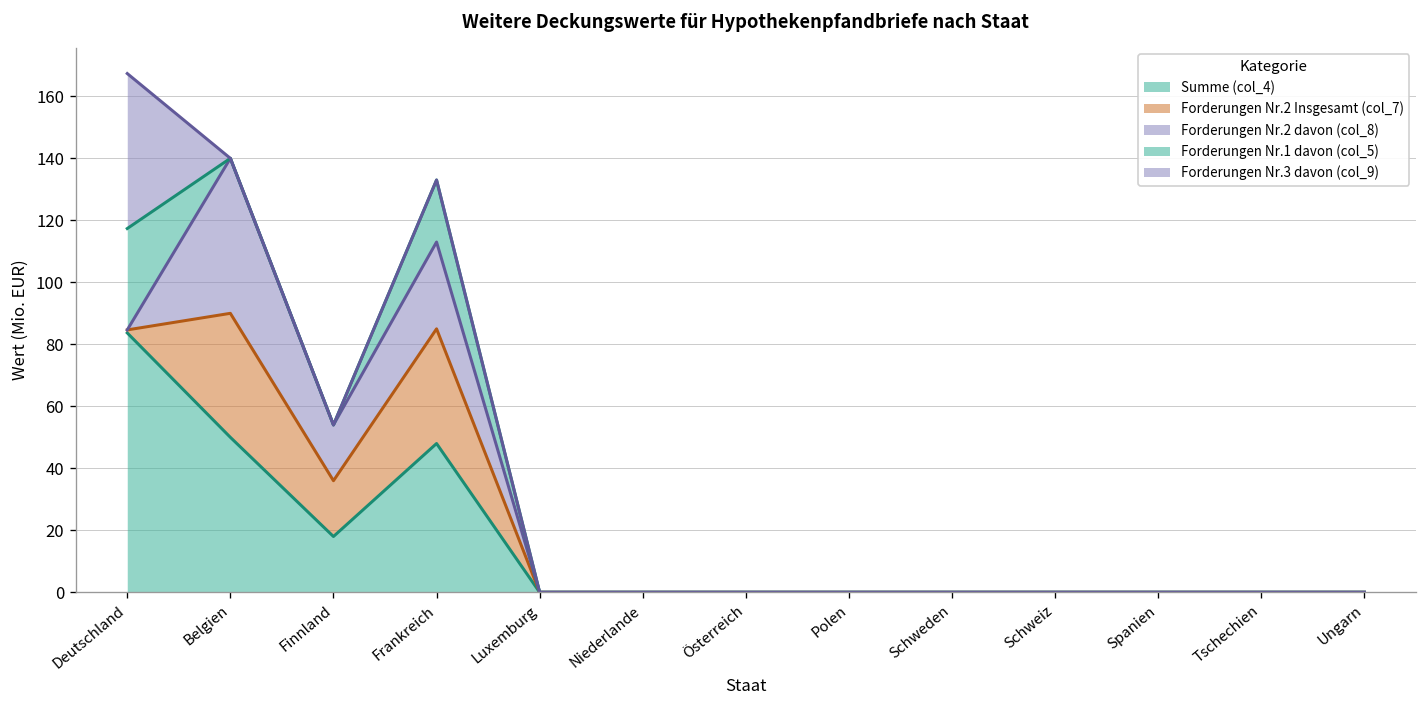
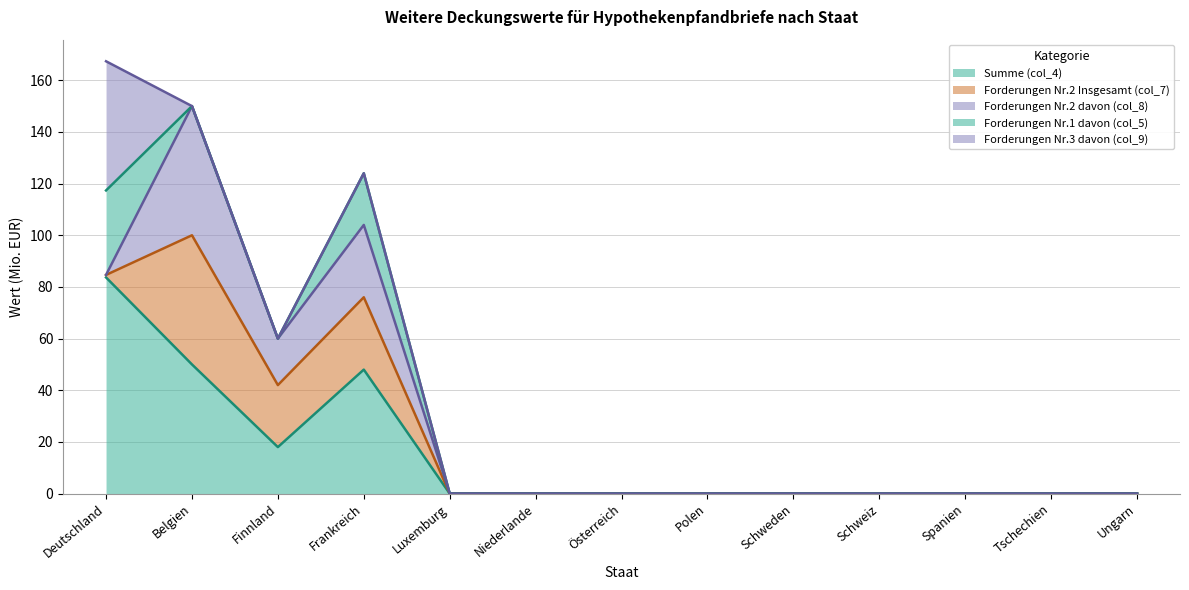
  {
    "Forderungen Nr.2 Insgesamt (col_7)": {
-     "Belgien": 40,
-     "Finnland": 18,
-     "Frankreich": 37
+     "Belgien": 50,
+     "Finnland": 24,
+     "Frankreich": 28
    }
  }
